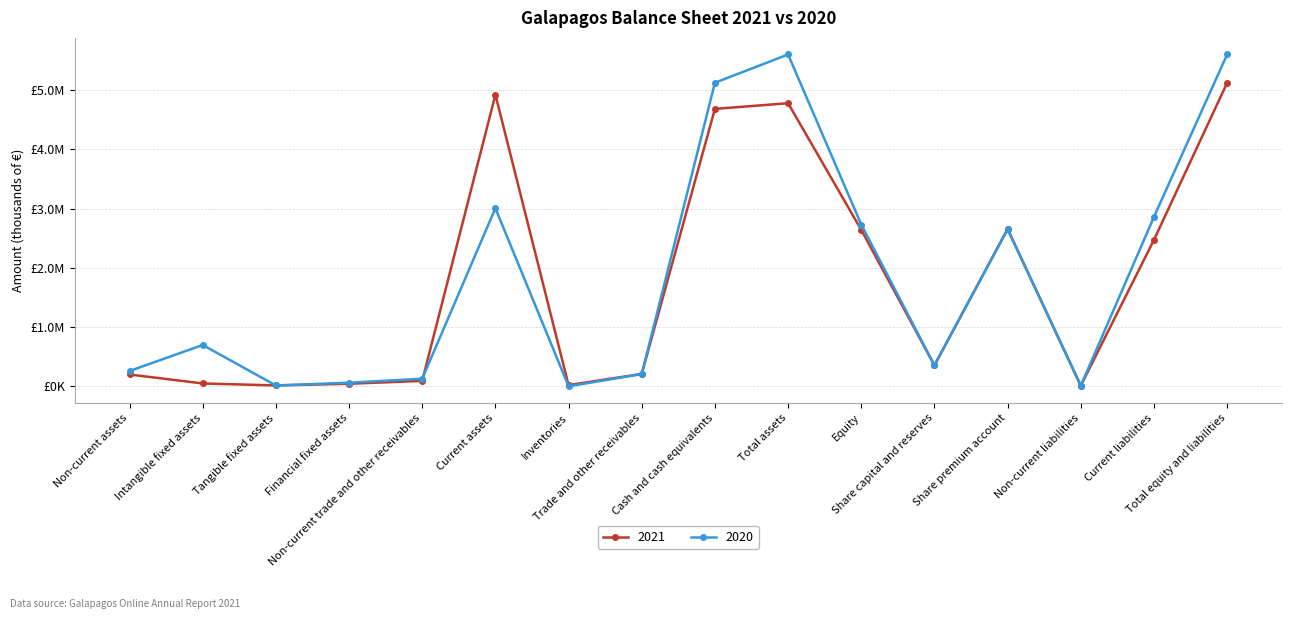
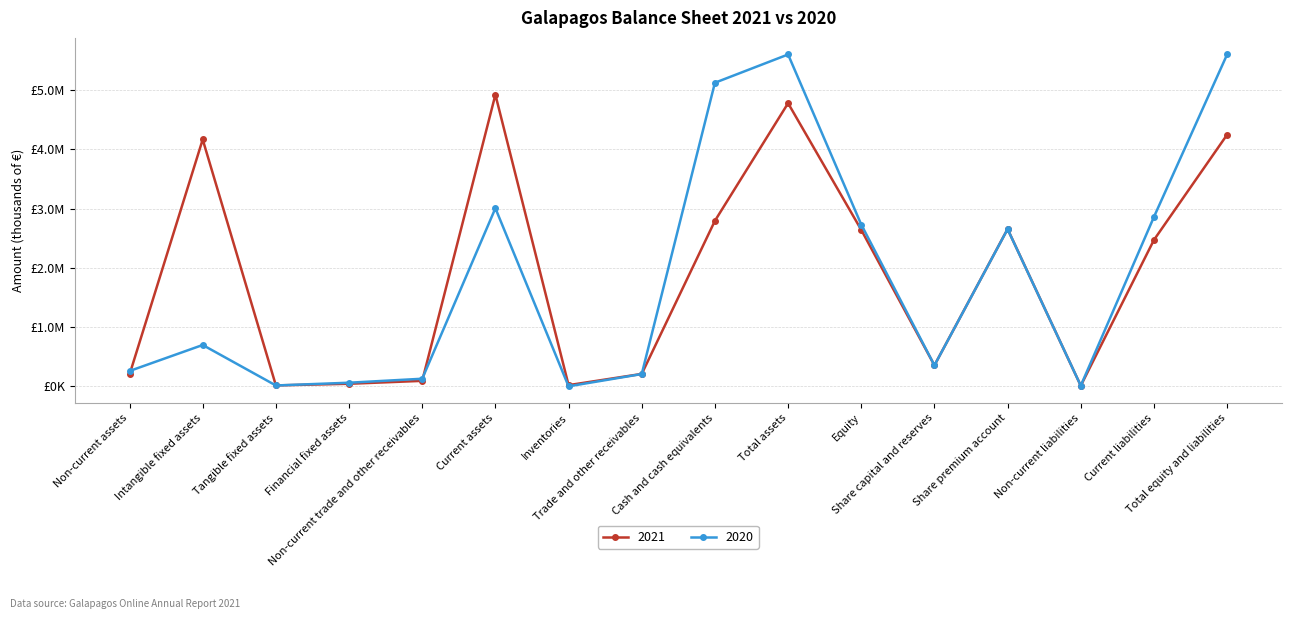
  {
    "2021": {
      "Non-current assets": "£200000",
-     "Intangible fixed assets": "£0",
+     "Intangible fixed assets": "£4200000",
      "Current assets": "£4900000",
-     "Cash and cash equivalents": "£4700000",
+     "Cash and cash equivalents": "£2800000",
      "Total assets": "£4800000",
      "Equity": "£2600000",
      "Current liabilities": "£2500000",
-     "Total equity and liabilities": "£5100000"
+     "Total equity and liabilities": "£4200000"
    },
    "2020": {
      "Non-current assets": "£300000",
      "Intangible fixed assets": "£700000",
      "Current assets": "£3000000",
      "Cash and cash equivalents": "£5100000",
      "Total assets": "£5600000",
      "Equity": "£2700000",
      "Current liabilities": "£2900000",
      "Total equity and liabilities": "£5600000"
    }
  }
